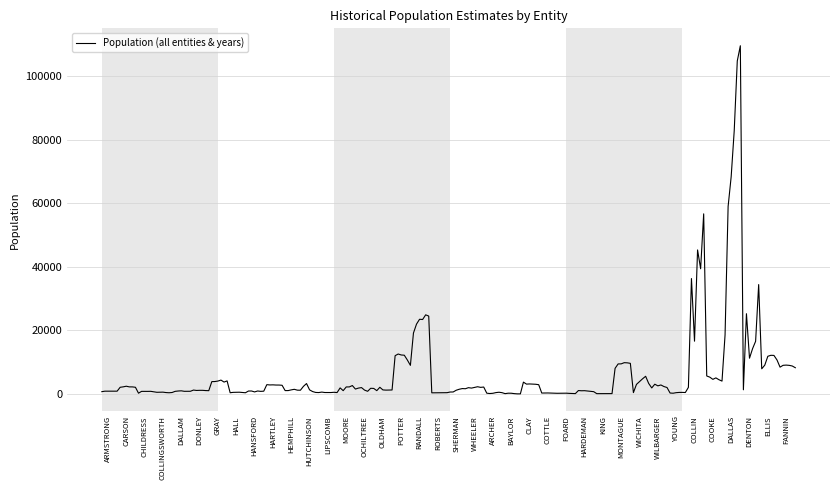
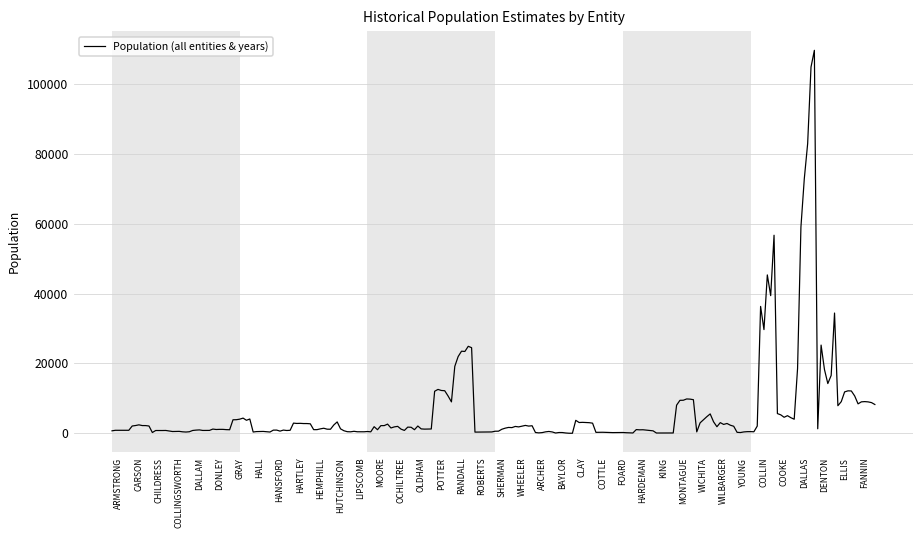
  {
    "ARMSTRONG": 1000,
    "CARSON": 2000,
    "CHILDRESS": 1000,
    "COLLINGSWORTH": 1000,
    "DALLAM": 1000,
    "DONLEY": 1000,
    "GRAY": 4000,
    "HALL": 0,
    "HANSFORD": 1000,
    "HARTLEY": 3000,
    "HEMPHILL": 1000,
    "HUTCHINSON": 1000,
    "LIPSCOMB": 0,
    "MOORE": 2000,
    "OCHILTREE": 1000,
    "OLDHAM": 1000,
    "POTTER": 12000,
    "RANDALL": 24000,
    "ROBERTS": 0,
    "SHERMAN": 1000,
    "WHEELER": 2000,
    "ARCHER": 0,
    "BAYLOR": 0,
    "CLAY": 3000,
    "COTTLE": 0,
    "FOARD": 0,
    "HARDEMAN": 1000,
    "KING": 0,
    "MONTAGUE": 9000,
    "WICHITA": 4000,
    "WILBARGER": 3000,
    "YOUNG": 0,
-   "COLLIN": 17000,
+   "COLLIN": 30000,
    "COOKE": 5000,
-   "DALLAS": 68000,
-   "DENTON": 11000,
+   "DALLAS": 73000,
+   "DENTON": 18000,
    "ELLIS": 12000,
    "FANNIN": 9000
  }
